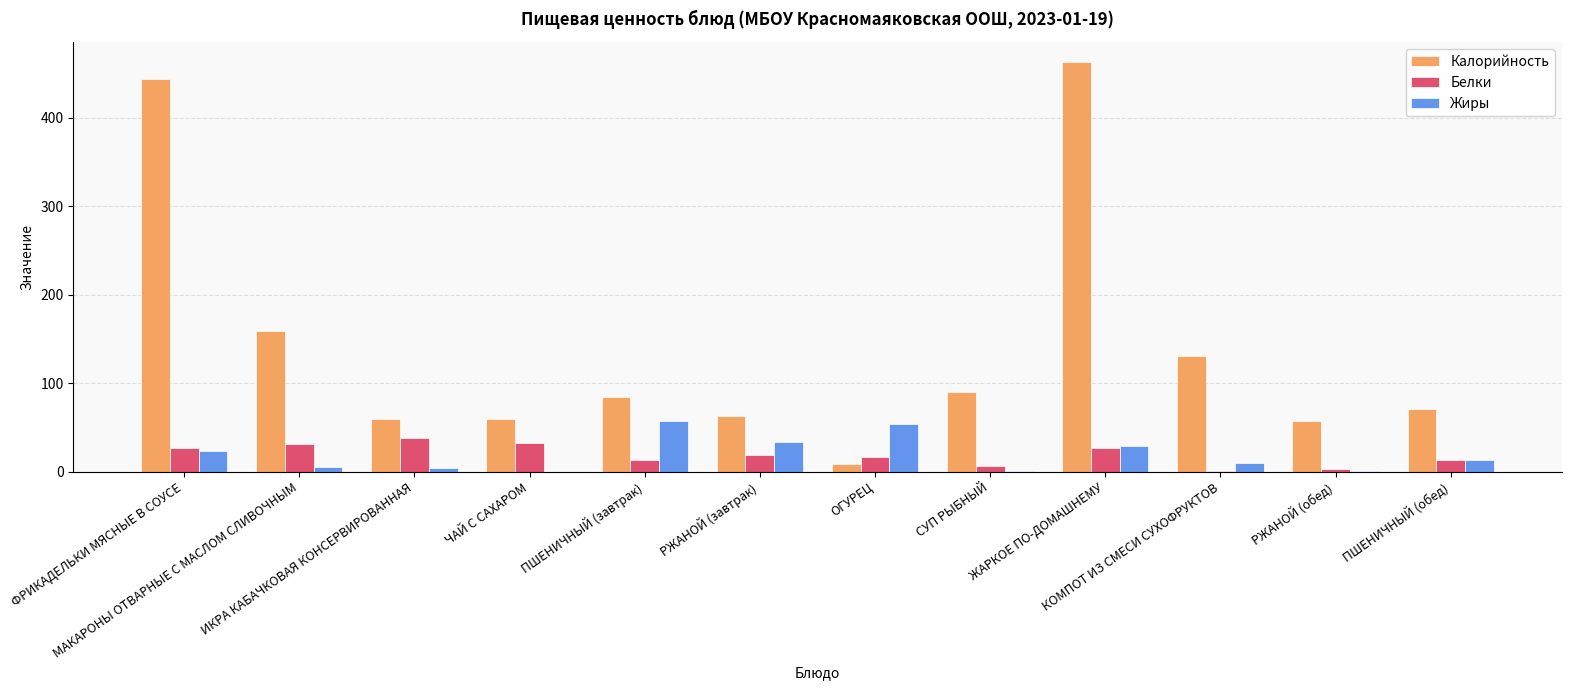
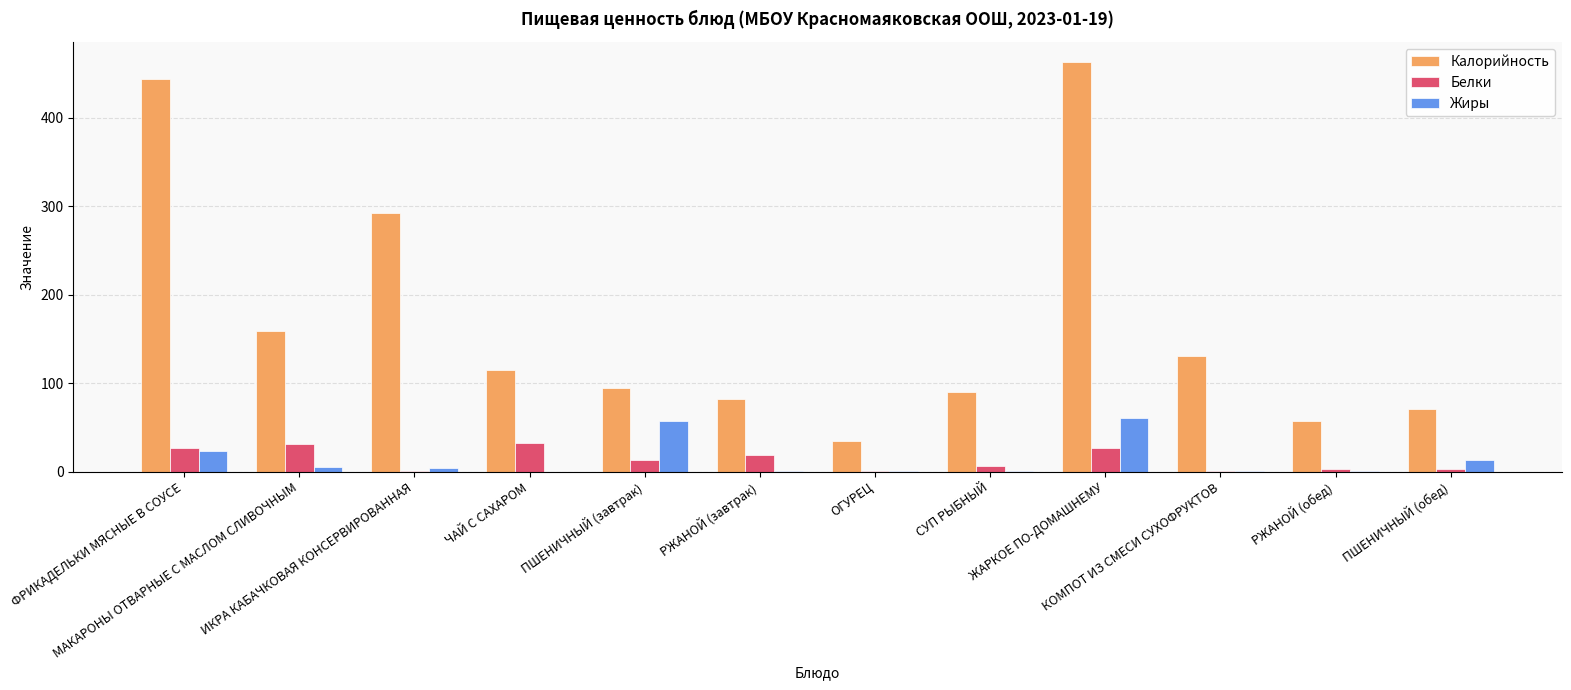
  {
    "Калорийность": {
      "ФРИКАДЕЛЬКИ МЯСНЫЕ В СОУСЕ": 440,
      "МАКАРОНЫ ОТВАРНЫЕ С МАСЛОМ СЛИВОЧНЫМ": 160,
-     "ИКРА КАБАЧКОВАЯ КОНСЕРВИРОВАННАЯ": 60,
-     "ЧАЙ С САХАРОМ": 60,
-     "ПШЕНИЧНЫЙ (завтрак)": 80,
-     "РЖАНОЙ (завтрак)": 60,
-     "ОГУРЕЦ": 10,
+     "ИКРА КАБАЧКОВАЯ КОНСЕРВИРОВАННАЯ": 290,
+     "ЧАЙ С САХАРОМ": 120,
+     "ПШЕНИЧНЫЙ (завтрак)": 90,
+     "РЖАНОЙ (завтрак)": 80,
+     "ОГУРЕЦ": 30,
      "СУП РЫБНЫЙ": 90,
      "ЖАРКОЕ ПО-ДОМАШНЕМУ": 460,
      "КОМПОТ ИЗ СМЕСИ СУХОФРУКТОВ": 130,
      "РЖАНОЙ (обед)": 60,
      "ПШЕНИЧНЫЙ (обед)": 70
    },
    "Белки": {
      "ФРИКАДЕЛЬКИ МЯСНЫЕ В СОУСЕ": 30,
      "МАКАРОНЫ ОТВАРНЫЕ С МАСЛОМ СЛИВОЧНЫМ": 30,
-     "ИКРА КАБАЧКОВАЯ КОНСЕРВИРОВАННАЯ": 40,
+     "ИКРА КАБАЧКОВАЯ КОНСЕРВИРОВАННАЯ": 0,
      "ЧАЙ С САХАРОМ": 30,
      "ПШЕНИЧНЫЙ (завтрак)": 10,
      "РЖАНОЙ (завтрак)": 20,
-     "ОГУРЕЦ": 20,
+     "ОГУРЕЦ": 0,
      "СУП РЫБНЫЙ": 10,
      "ЖАРКОЕ ПО-ДОМАШНЕМУ": 30,
-     "ПШЕНИЧНЫЙ (обед)": 10
+     "ПШЕНИЧНЫЙ (обед)": 0
    },
    "Жиры": {
      "ФРИКАДЕЛЬКИ МЯСНЫЕ В СОУСЕ": 20,
      "МАКАРОНЫ ОТВАРНЫЕ С МАСЛОМ СЛИВОЧНЫМ": 0,
      "ИКРА КАБАЧКОВАЯ КОНСЕРВИРОВАННАЯ": 0,
      "ЧАЙ С САХАРОМ": 0,
      "ПШЕНИЧНЫЙ (завтрак)": 60,
-     "РЖАНОЙ (завтрак)": 30,
-     "ОГУРЕЦ": 50,
-     "ЖАРКОЕ ПО-ДОМАШНЕМУ": 30,
-     "КОМПОТ ИЗ СМЕСИ СУХОФРУКТОВ": 10,
+     "РЖАНОЙ (завтрак)": 0,
+     "ОГУРЕЦ": 0,
+     "ЖАРКОЕ ПО-ДОМАШНЕМУ": 60,
+     "КОМПОТ ИЗ СМЕСИ СУХОФРУКТОВ": 0,
      "ПШЕНИЧНЫЙ (обед)": 10
    }
  }
